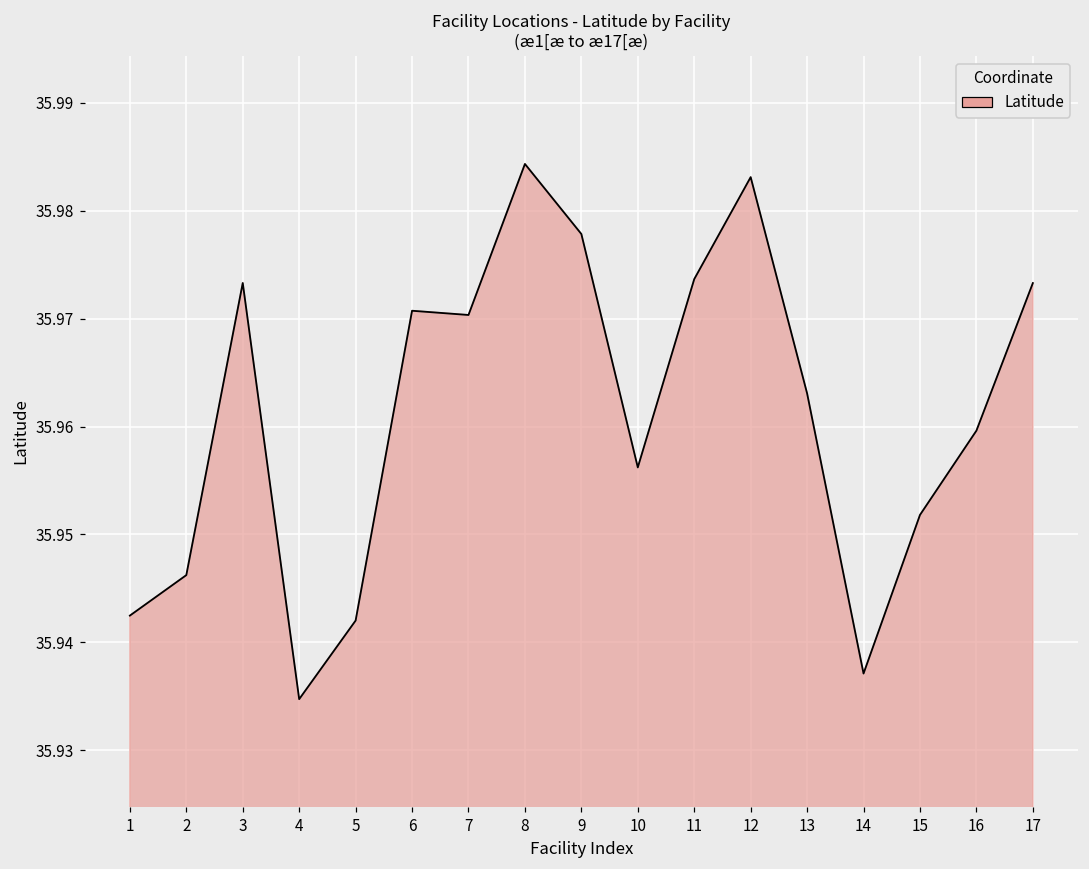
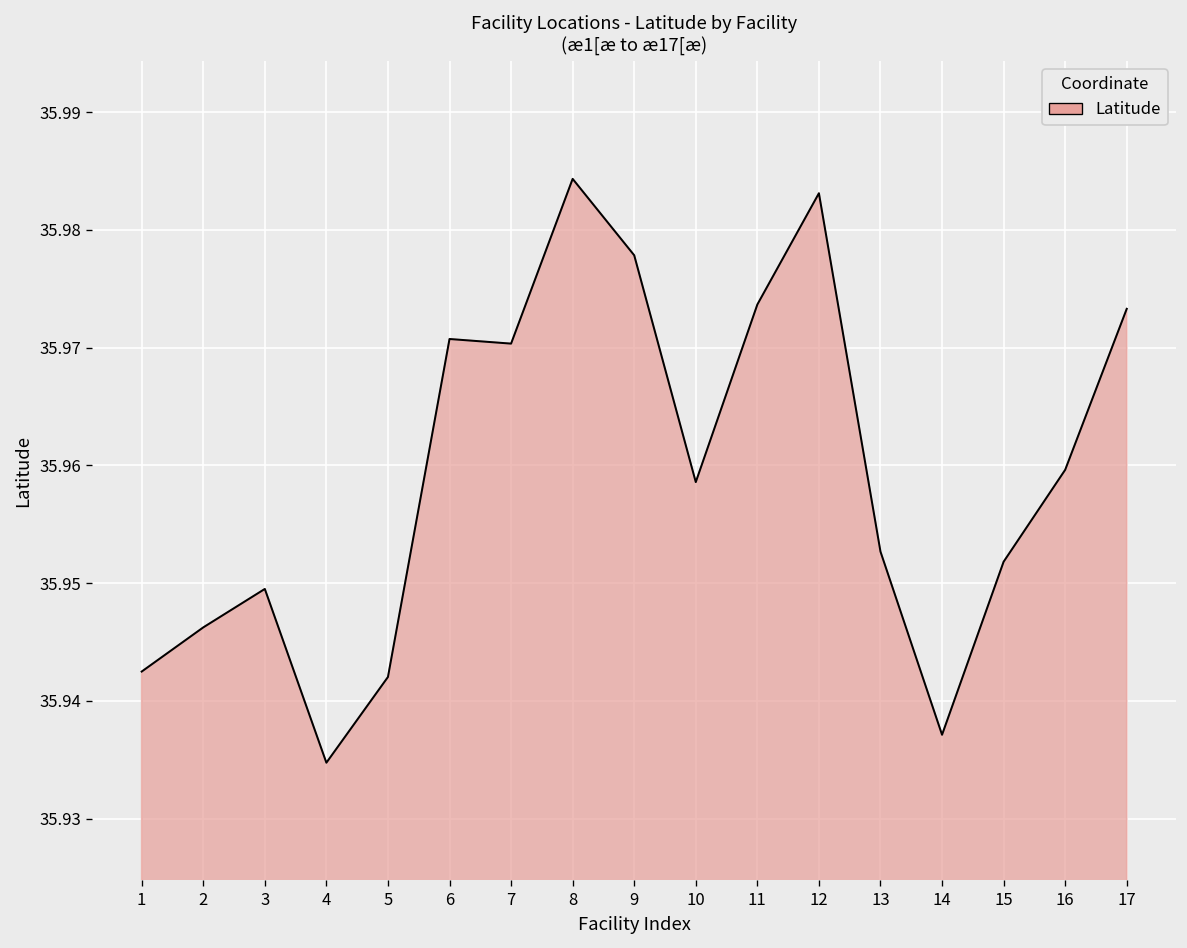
  {
    "1": 35.942,
    "2": 35.946,
-   "3": 35.973,
+   "3": 35.950,
    "4": 35.935,
    "5": 35.942,
    "6": 35.971,
    "7": 35.970,
    "8": 35.984,
    "9": 35.978,
-   "10": 35.956,
+   "10": 35.959,
    "11": 35.974,
    "12": 35.983,
-   "13": 35.963,
+   "13": 35.953,
    "14": 35.937,
    "15": 35.952,
    "16": 35.960,
    "17": 35.973
  }
